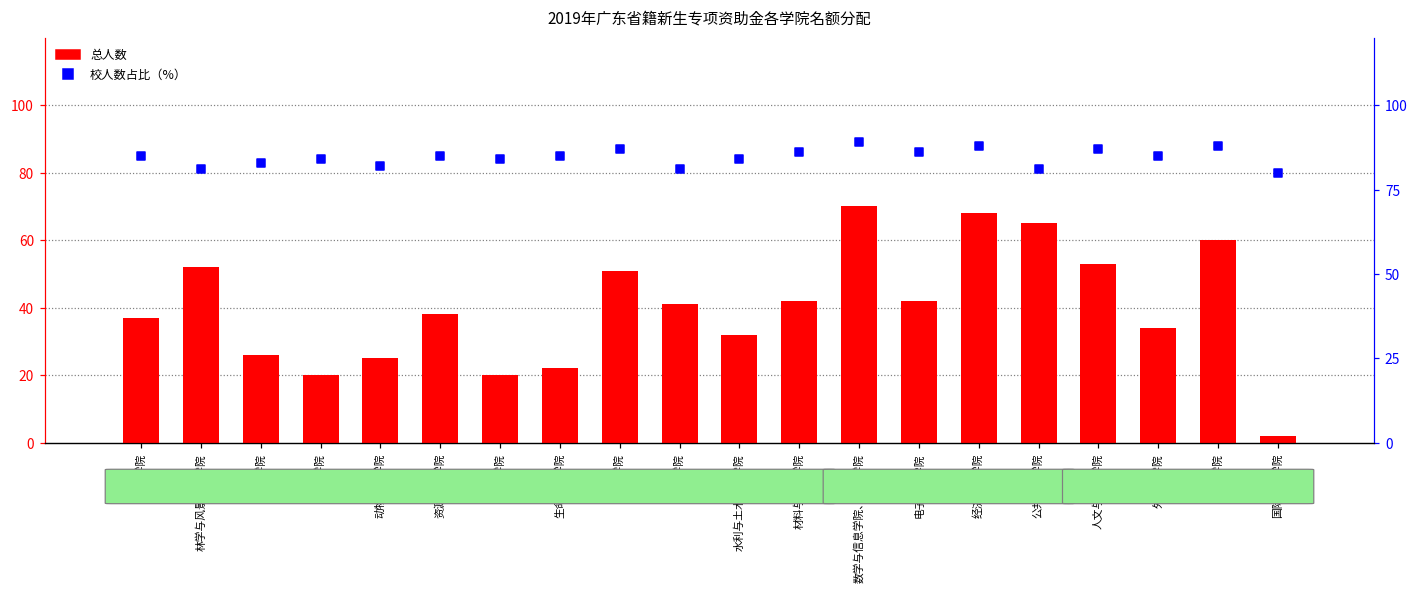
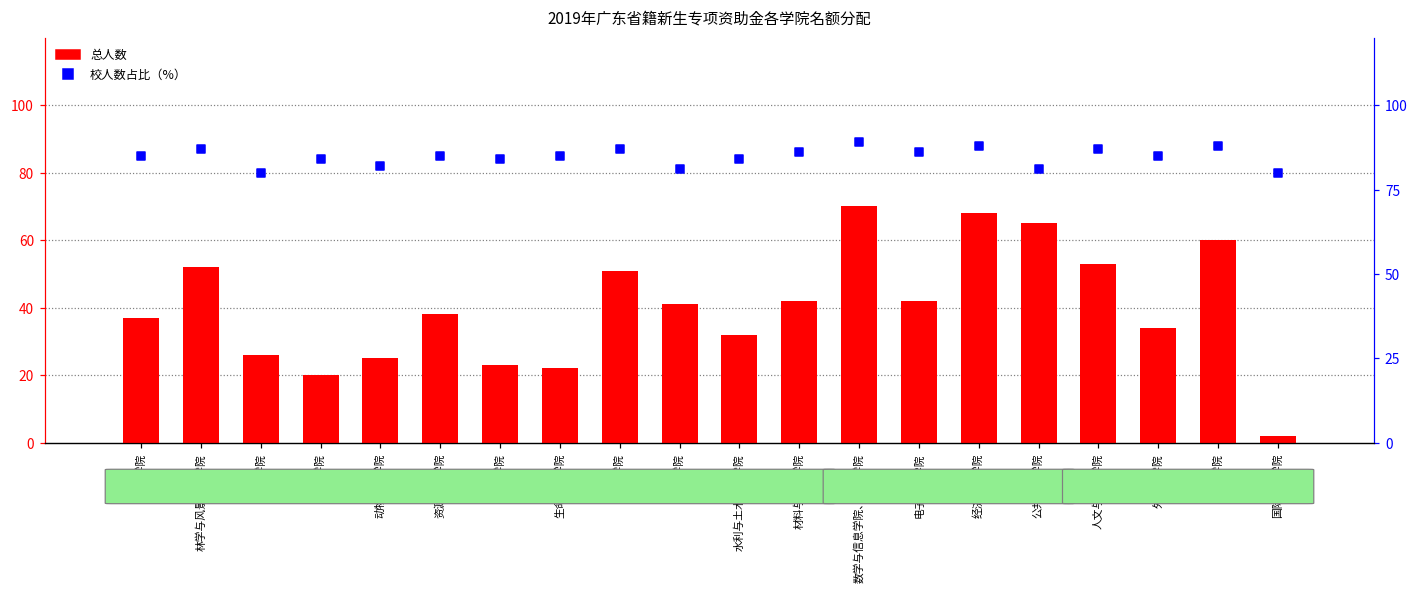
  {
    "总人数": {
      "农学院": 37,
      "林学与风景园林学院": 52,
      "园艺学院": 26,
      "兽医学院": 20,
      "动物科学学院": 25,
      "资源环境学院": 38,
-     "海洋学院": 20,
+     "海洋学院": 23,
      "生命科学学院": 22,
      "工程学院": 51,
      "食品学院": 41,
      "水利与土木工程学院": 32,
      "材料与能源学院": 42,
      "数学与信息学院、软件学院": 70,
      "电子工程学院": 42,
      "经济管理学院": 68,
      "公共管理学院": 65,
      "人文与法学学院": 53,
      "外国语学院": 34,
      "艺术学院": 60,
      "国际教育学院": 2
    },
    "校人数占比（%）": {
-     "林学与风景园林学院": 81,
-     "园艺学院": 83
+     "林学与风景园林学院": 87,
+     "园艺学院": 80
    }
  }
